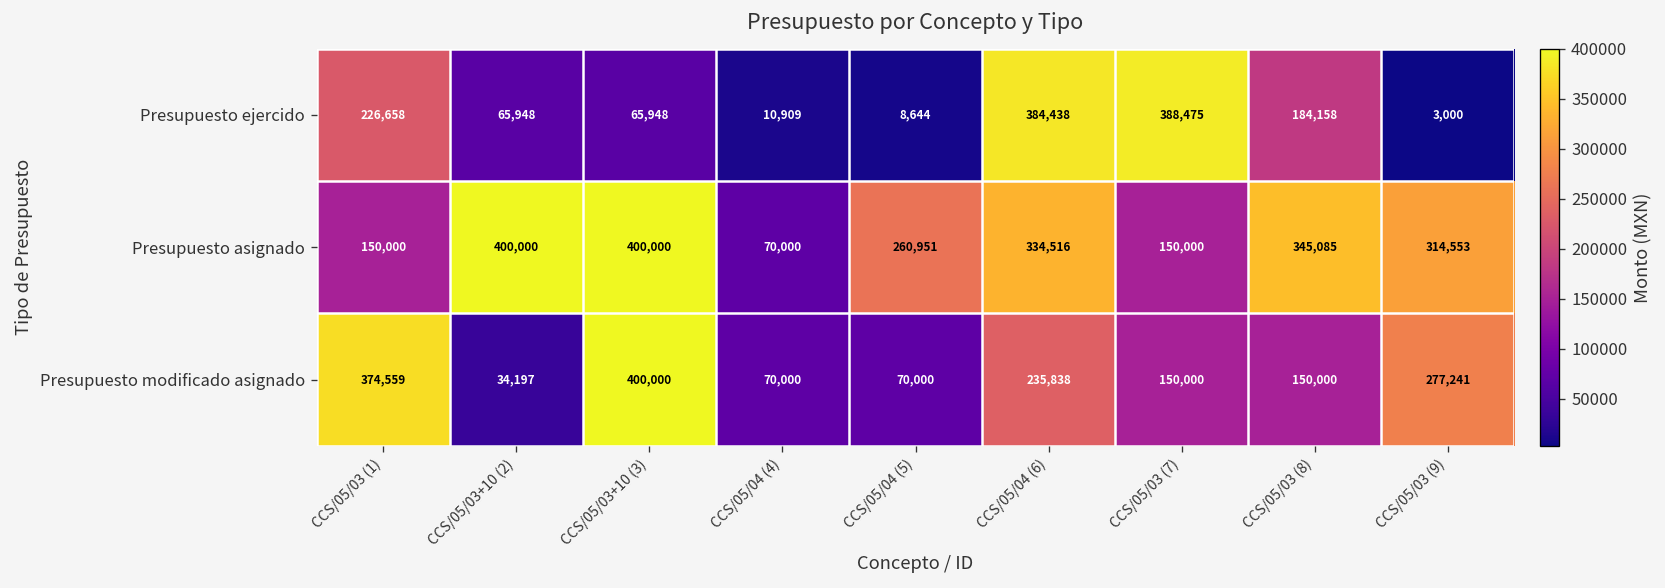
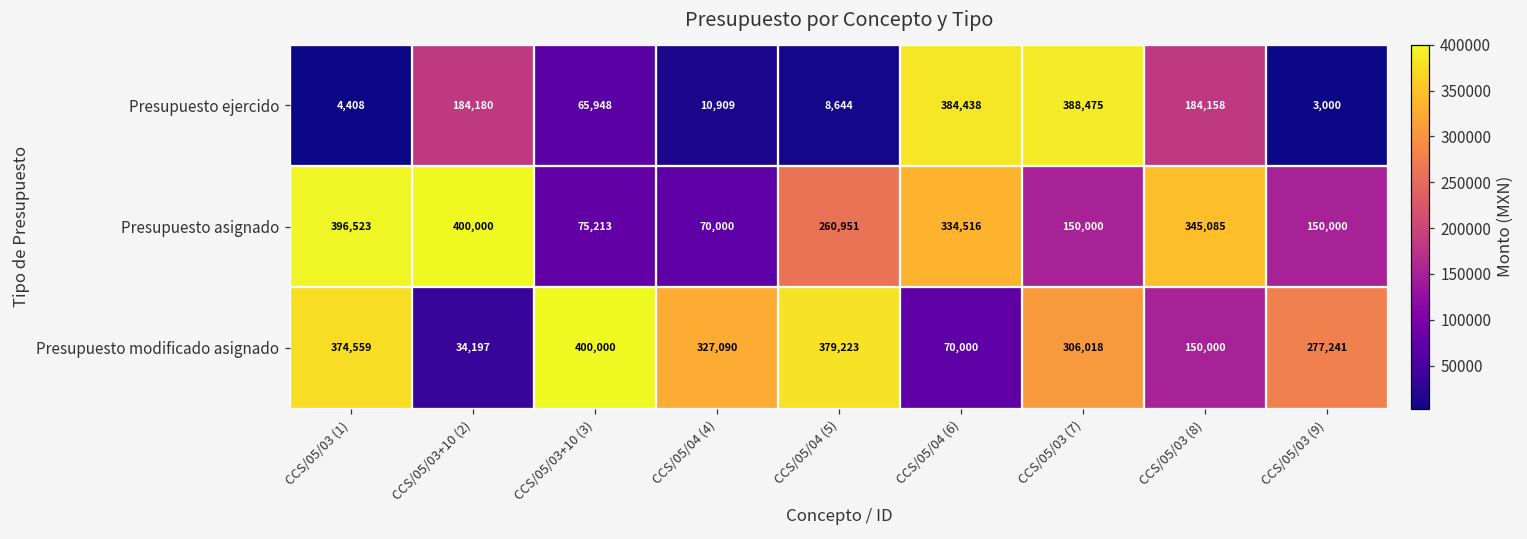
  {
    "Presupuesto ejercido": {
-     "CCS/05/03 (1)": "226,658",
-     "CCS/05/03+10 (2)": "65,948",
+     "CCS/05/03 (1)": "4,408",
+     "CCS/05/03+10 (2)": "184,180",
      "CCS/05/03+10 (3)": "65,948",
      "CCS/05/04 (4)": "10,909",
      "CCS/05/04 (5)": "8,644",
      "CCS/05/04 (6)": "384,438",
      "CCS/05/03 (7)": "388,475",
      "CCS/05/03 (8)": "184,158",
      "CCS/05/03 (9)": "3,000"
    },
    "Presupuesto asignado": {
-     "CCS/05/03 (1)": "150,000",
+     "CCS/05/03 (1)": "396,523",
      "CCS/05/03+10 (2)": "400,000",
-     "CCS/05/03+10 (3)": "400,000",
+     "CCS/05/03+10 (3)": "75,213",
      "CCS/05/04 (4)": "70,000",
      "CCS/05/04 (5)": "260,951",
      "CCS/05/04 (6)": "334,516",
      "CCS/05/03 (7)": "150,000",
      "CCS/05/03 (8)": "345,085",
-     "CCS/05/03 (9)": "314,553"
+     "CCS/05/03 (9)": "150,000"
    },
    "Presupuesto modificado asignado": {
      "CCS/05/03 (1)": "374,559",
      "CCS/05/03+10 (2)": "34,197",
      "CCS/05/03+10 (3)": "400,000",
-     "CCS/05/04 (4)": "70,000",
-     "CCS/05/04 (5)": "70,000",
-     "CCS/05/04 (6)": "235,838",
-     "CCS/05/03 (7)": "150,000",
+     "CCS/05/04 (4)": "327,090",
+     "CCS/05/04 (5)": "379,223",
+     "CCS/05/04 (6)": "70,000",
+     "CCS/05/03 (7)": "306,018",
      "CCS/05/03 (8)": "150,000",
      "CCS/05/03 (9)": "277,241"
    }
  }
